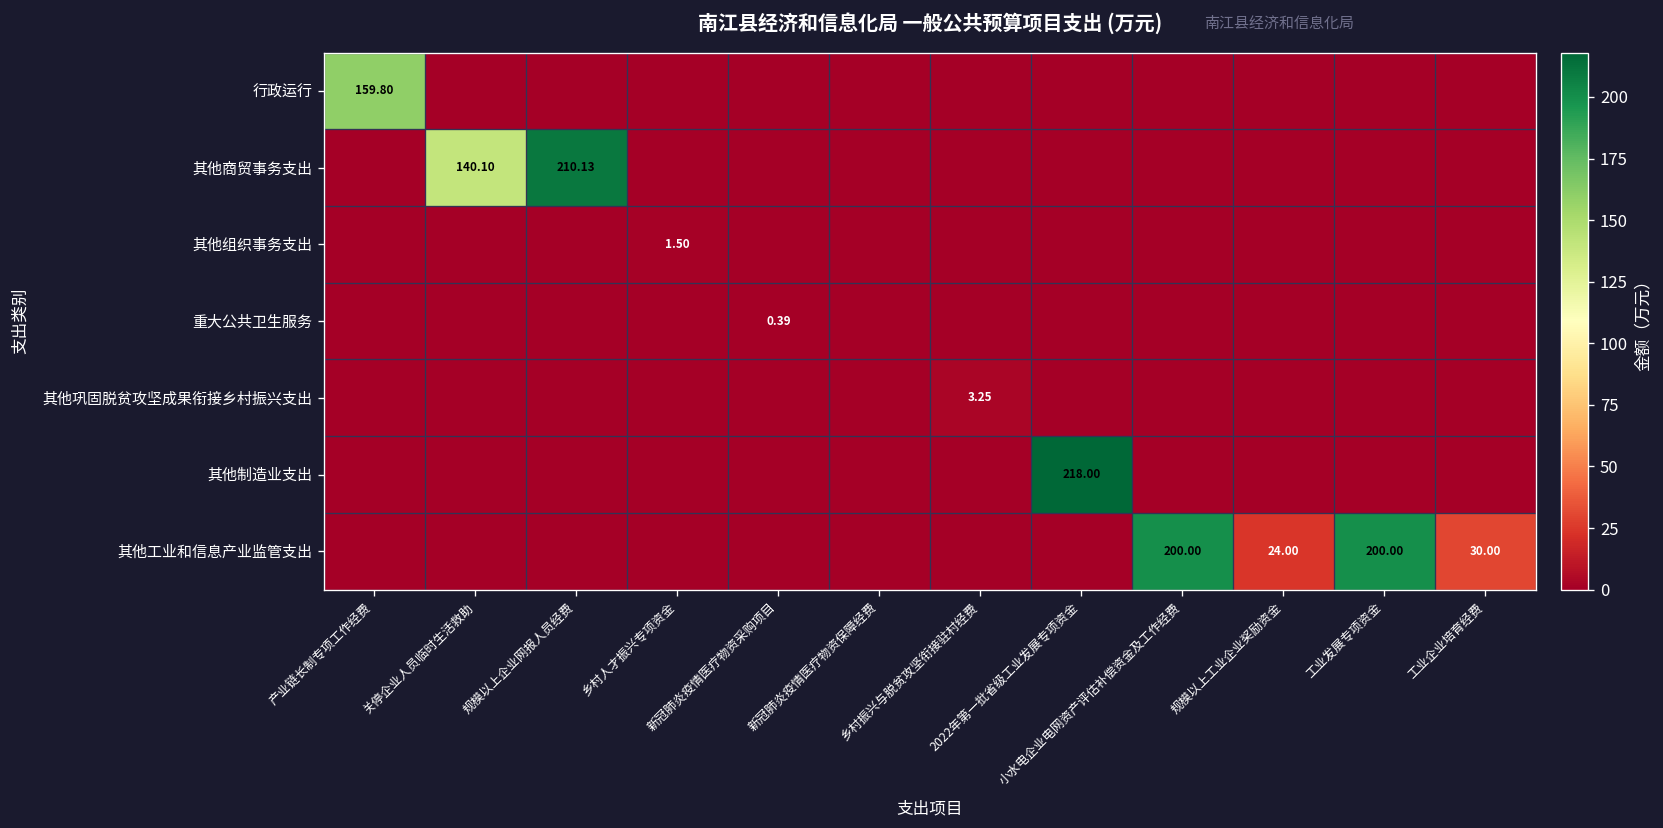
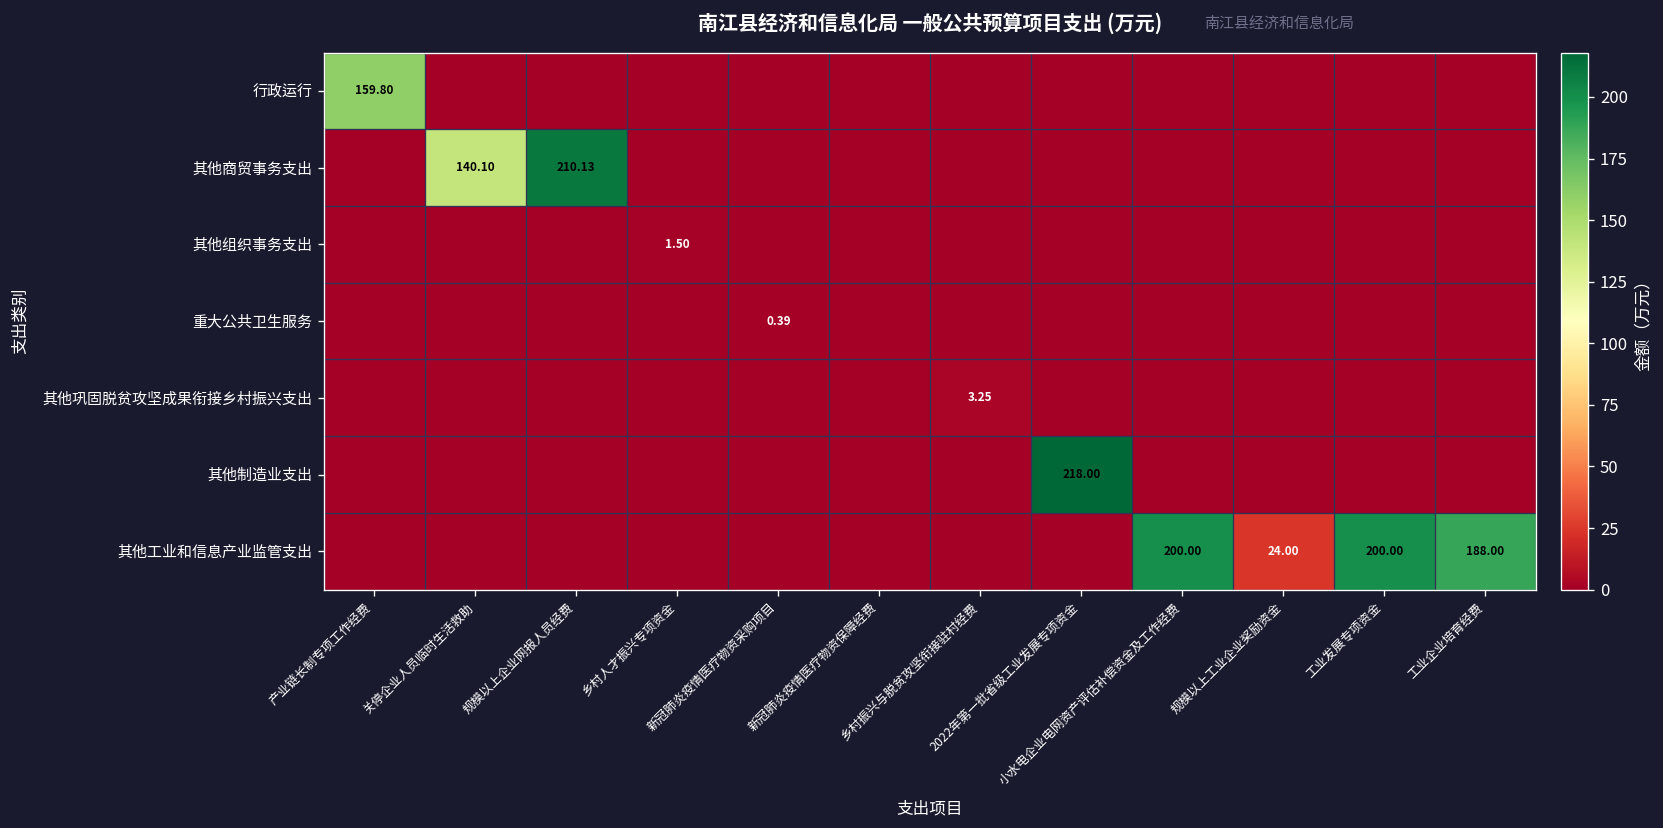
  {
    "行政运行": {
      "产业链长制专项工作经费": 159.80
    },
    "其他商贸事务支出": {
      "关停企业人员临时生活救助": 140.10,
      "规模以上企业网报人员经费": 210.13
    },
    "其他组织事务支出": {
      "乡村人才振兴专项资金": 1.50
    },
    "重大公共卫生服务": {
      "新冠肺炎疫情医疗物资采购项目": 0.39
    },
    "其他巩固脱贫攻坚成果衔接乡村振兴支出": {
      "乡村振兴与脱贫攻坚衔接驻村经费": 3.25
    },
    "其他制造业支出": {
      "2022年第一批省级工业发展专项资金": 218.00
    },
    "其他工业和信息产业监管支出": {
      "小水电企业电网资产评估补偿资金及工作经费": 200.00,
      "规模以上工业企业奖励资金": 24.00,
      "工业发展专项资金": 200.00,
-     "工业企业培育经费": 30.00
+     "工业企业培育经费": 188.00
    }
  }
